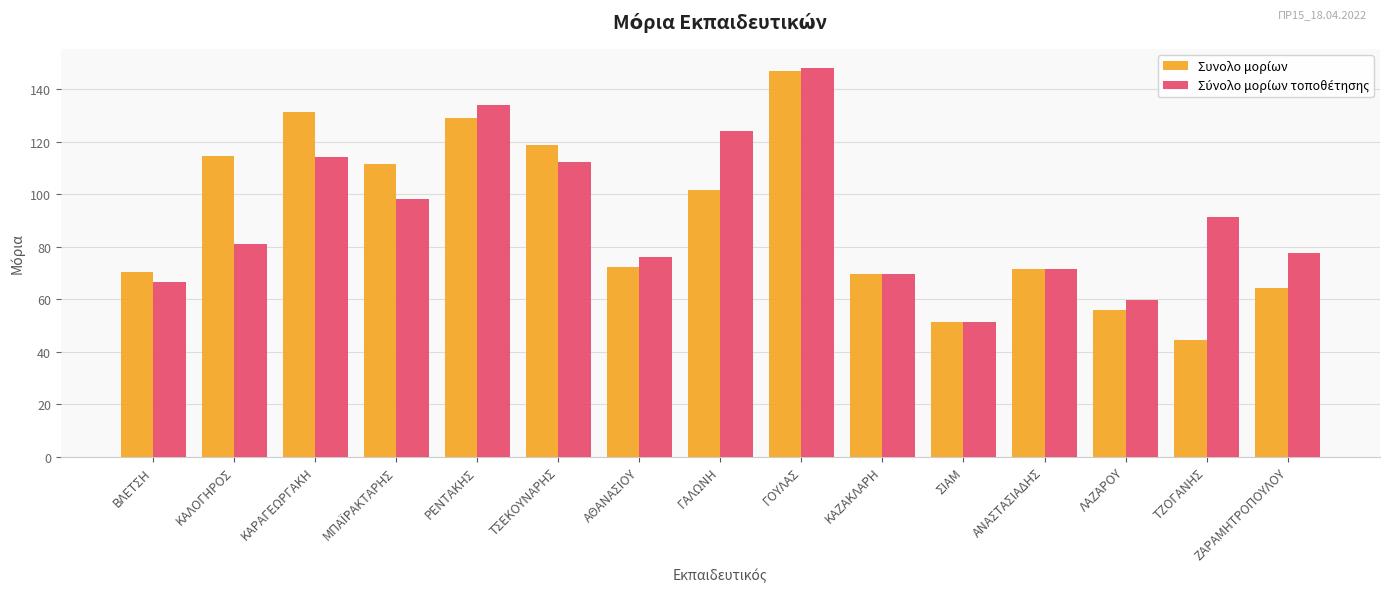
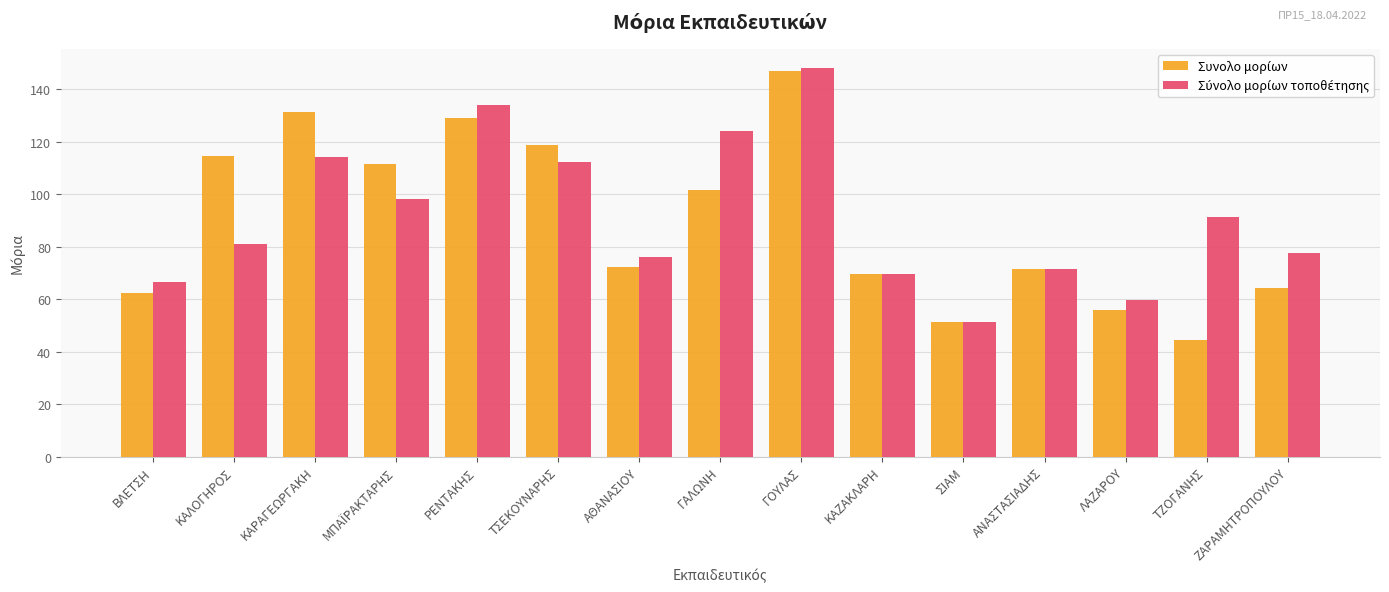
  {
    "Συνολο μορίων": {
-     "ΒΛΕΤΣΗ": 70,
+     "ΒΛΕΤΣΗ": 62,
      "ΚΑΛΟΓΗΡΟΣ": 115,
      "ΚΑΡΑΓΕΩΡΓΑΚΗ": 131,
      "ΜΠΑΪΡΑΚΤΑΡΗΣ": 111,
      "ΡΕΝΤΑΚΗΣ": 129,
      "ΤΣΕΚΟΥΝΑΡΗΣ": 119,
      "ΑΘΑΝΑΣΙΟΥ": 72,
      "ΓΑΛΩΝΗ": 102,
      "ΓΟΥΛΑΣ": 147,
      "ΚΑΖΑΚΛΑΡΗ": 70,
      "ΣΙΑΜ": 51,
      "ΑΝΑΣΤΑΣΙΑΔΗΣ": 71,
      "ΛΑΖΑΡΟΥ": 56,
      "ΤΖΟΓΑΝΗΣ": 45,
      "ΖΑΡΑΜΗΤΡΟΠΟΥΛΟΥ": 64
    },
    "Σύνολο μορίων τοποθέτησης": {
      "ΒΛΕΤΣΗ": 67,
      "ΚΑΛΟΓΗΡΟΣ": 81,
      "ΚΑΡΑΓΕΩΡΓΑΚΗ": 114,
      "ΜΠΑΪΡΑΚΤΑΡΗΣ": 98,
      "ΡΕΝΤΑΚΗΣ": 134,
      "ΤΣΕΚΟΥΝΑΡΗΣ": 112,
      "ΑΘΑΝΑΣΙΟΥ": 76,
      "ΓΑΛΩΝΗ": 124,
      "ΓΟΥΛΑΣ": 148,
      "ΚΑΖΑΚΛΑΡΗ": 70,
      "ΣΙΑΜ": 51,
      "ΑΝΑΣΤΑΣΙΑΔΗΣ": 71,
      "ΛΑΖΑΡΟΥ": 60,
      "ΤΖΟΓΑΝΗΣ": 91,
      "ΖΑΡΑΜΗΤΡΟΠΟΥΛΟΥ": 78
    }
  }
